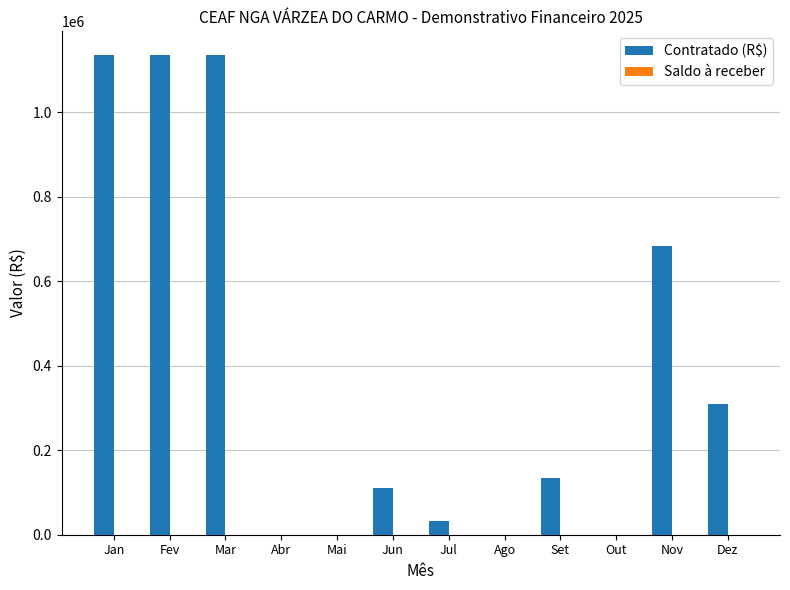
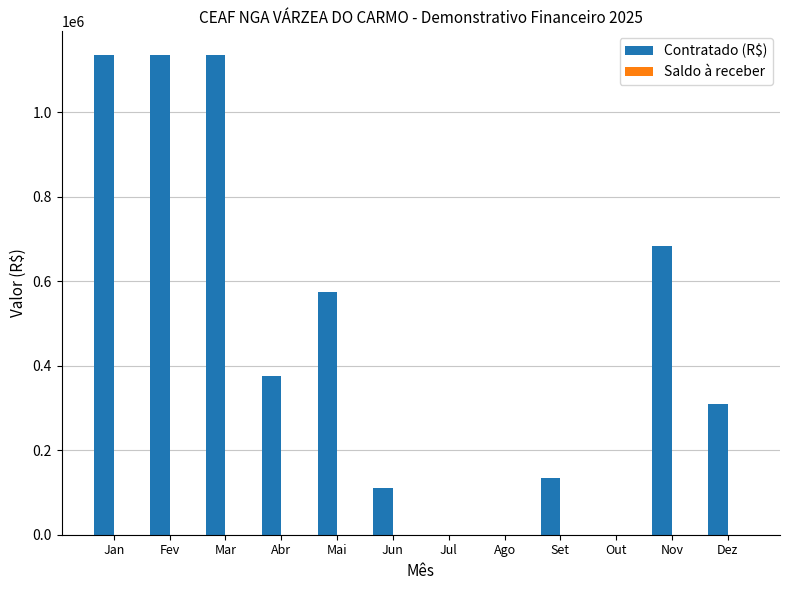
  {
    "Contratado (R$)": {
      "Jan": 1140000,
      "Fev": 1140000,
      "Mar": 1140000,
-     "Abr": 0,
-     "Mai": 0,
+     "Abr": 380000,
+     "Mai": 570000,
      "Jun": 110000,
-     "Jul": 30000,
+     "Jul": 0,
      "Ago": 0,
      "Set": 140000,
      "Out": 0,
      "Nov": 680000,
      "Dez": 310000
    },
    "Saldo à receber": {
      "Jan": 0,
      "Fev": 0,
      "Mar": 0,
      "Abr": 0,
      "Mai": 0,
      "Jun": 0,
      "Jul": 0,
      "Ago": 0,
      "Set": 0,
      "Out": 0,
      "Nov": 0,
      "Dez": 0
    }
  }
